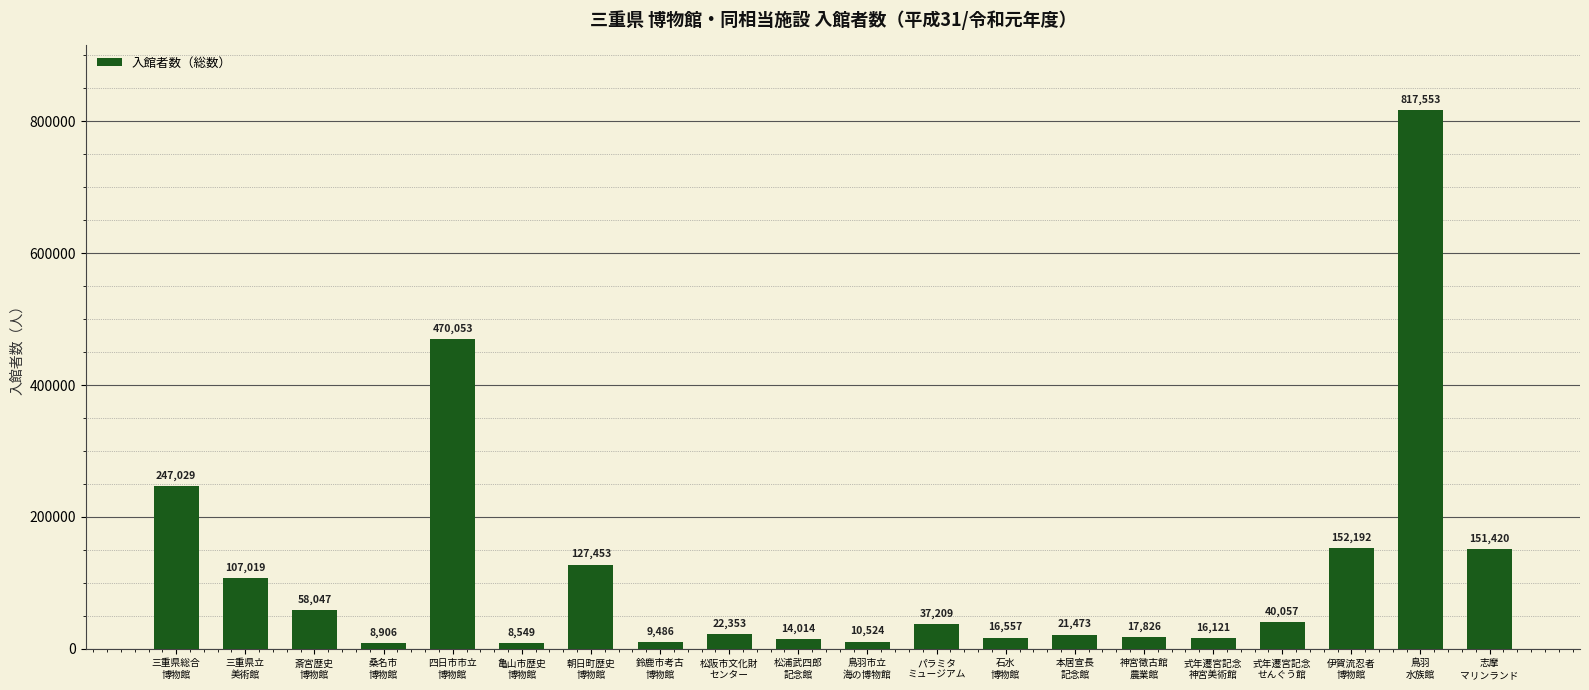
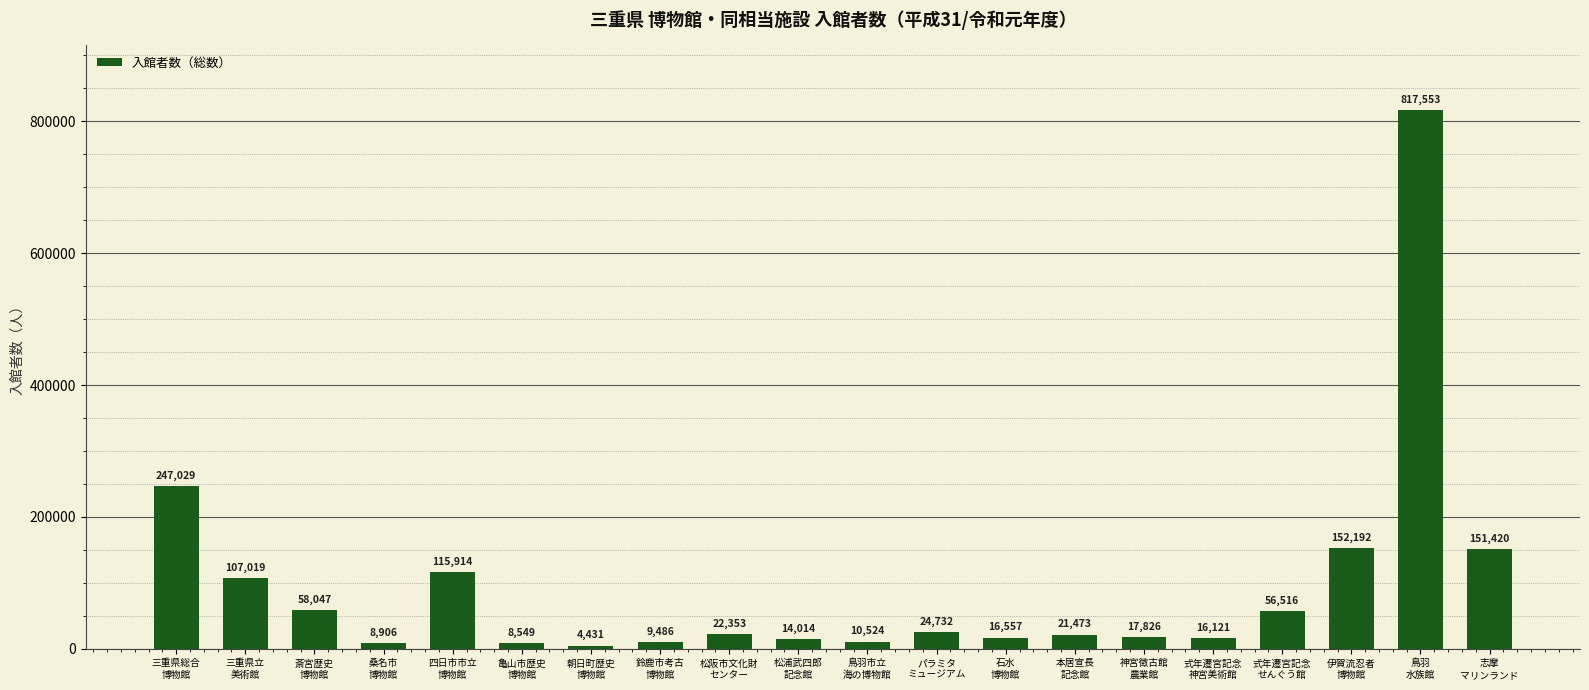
  {
    "三重県総合 博物館": "247,029",
    "三重県立 美術館": "107,019",
    "斎宮歴史 博物館": "58,047",
    "桑名市 博物館": "8,906",
-   "四日市市立 博物館": "470,053",
+   "四日市市立 博物館": "115,914",
    "亀山市歴史 博物館": "8,549",
-   "朝日町歴史 博物館": "127,453",
+   "朝日町歴史 博物館": "4,431",
    "鈴鹿市考古 博物館": "9,486",
    "松阪市文化財 センター": "22,353",
    "松浦武四郎 記念館": "14,014",
    "鳥羽市立 海の博物館": "10,524",
-   "パラミタ ミュージアム": "37,209",
+   "パラミタ ミュージアム": "24,732",
    "石水 博物館": "16,557",
    "本居宣長 記念館": "21,473",
    "神宮徴古館 農業館": "17,826",
    "式年遷宮記念 神宮美術館": "16,121",
-   "式年遷宮記念 せんぐう館": "40,057",
+   "式年遷宮記念 せんぐう館": "56,516",
    "伊賀流忍者 博物館": "152,192",
    "鳥羽 水族館": "817,553",
    "志摩 マリンランド": "151,420"
  }
